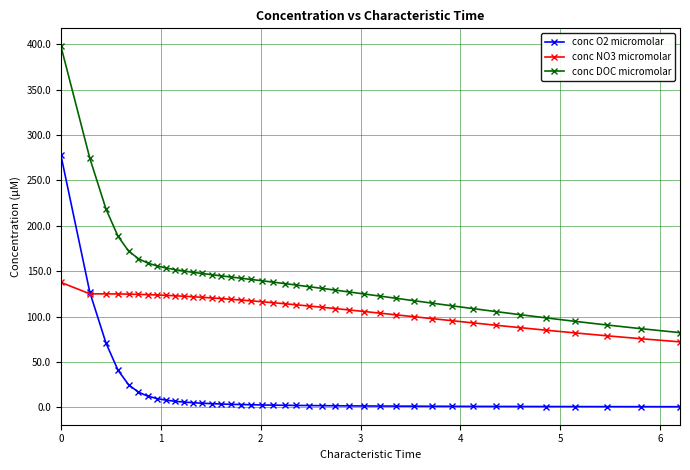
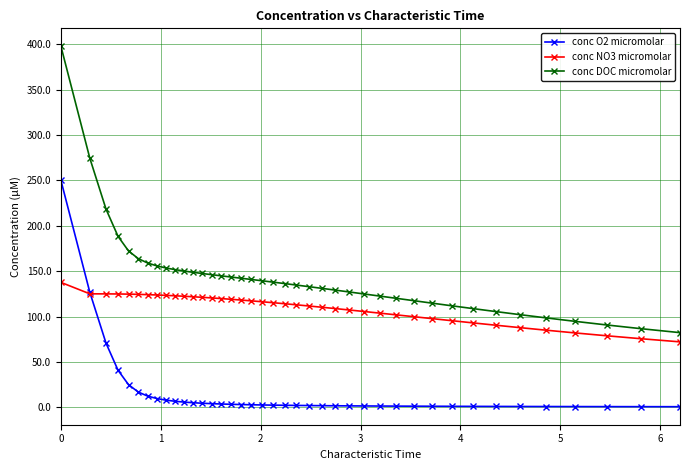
  {
    "conc O2 micromolar": {
-     "0": 280
+     "0": 250
    },
    "conc NO3 micromolar": {
      "0": 140
    },
    "conc DOC micromolar": {
      "0": 400
    }
  }
